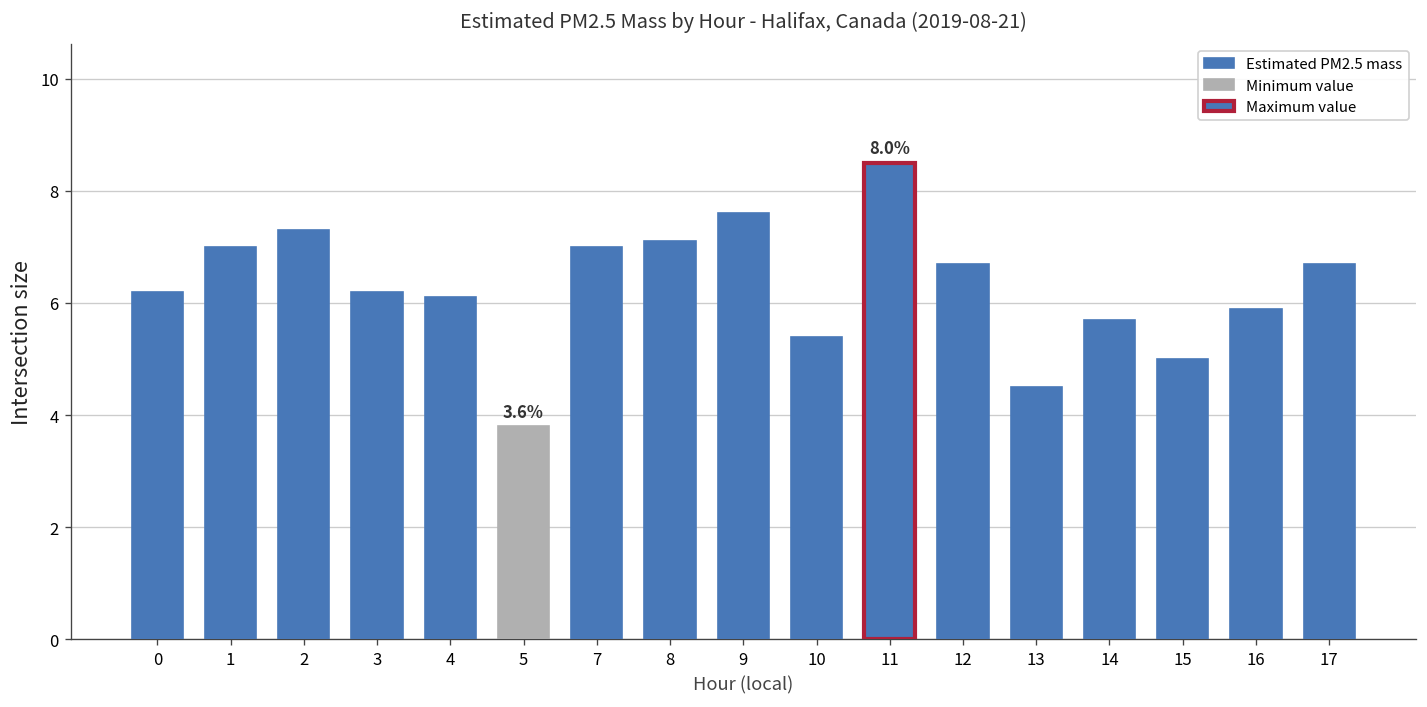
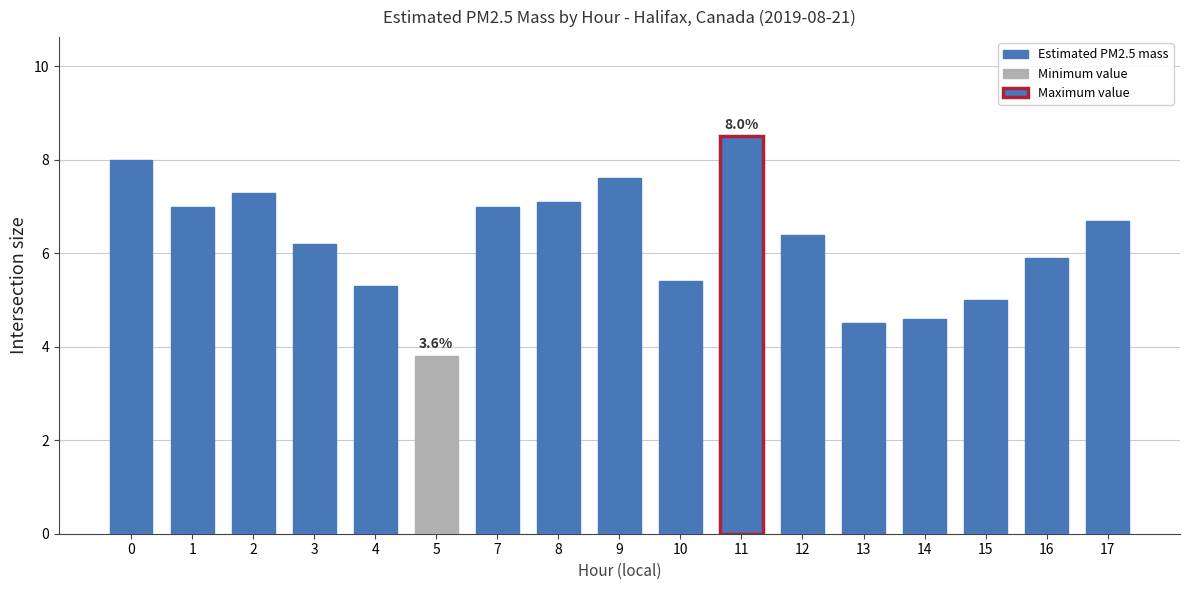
  {
-   "0": 6.2,
+   "0": 8.0,
    "1": 7.0,
    "2": 7.3,
    "3": 6.2,
-   "4": 6.1,
+   "4": 5.3,
    "7": 7.0,
    "8": 7.1,
    "9": 7.6,
    "10": 5.4,
-   "12": 6.7,
+   "12": 6.4,
    "13": 4.5,
-   "14": 5.7,
+   "14": 4.6,
    "15": 5.0,
    "16": 5.9,
    "17": 6.7
  }
